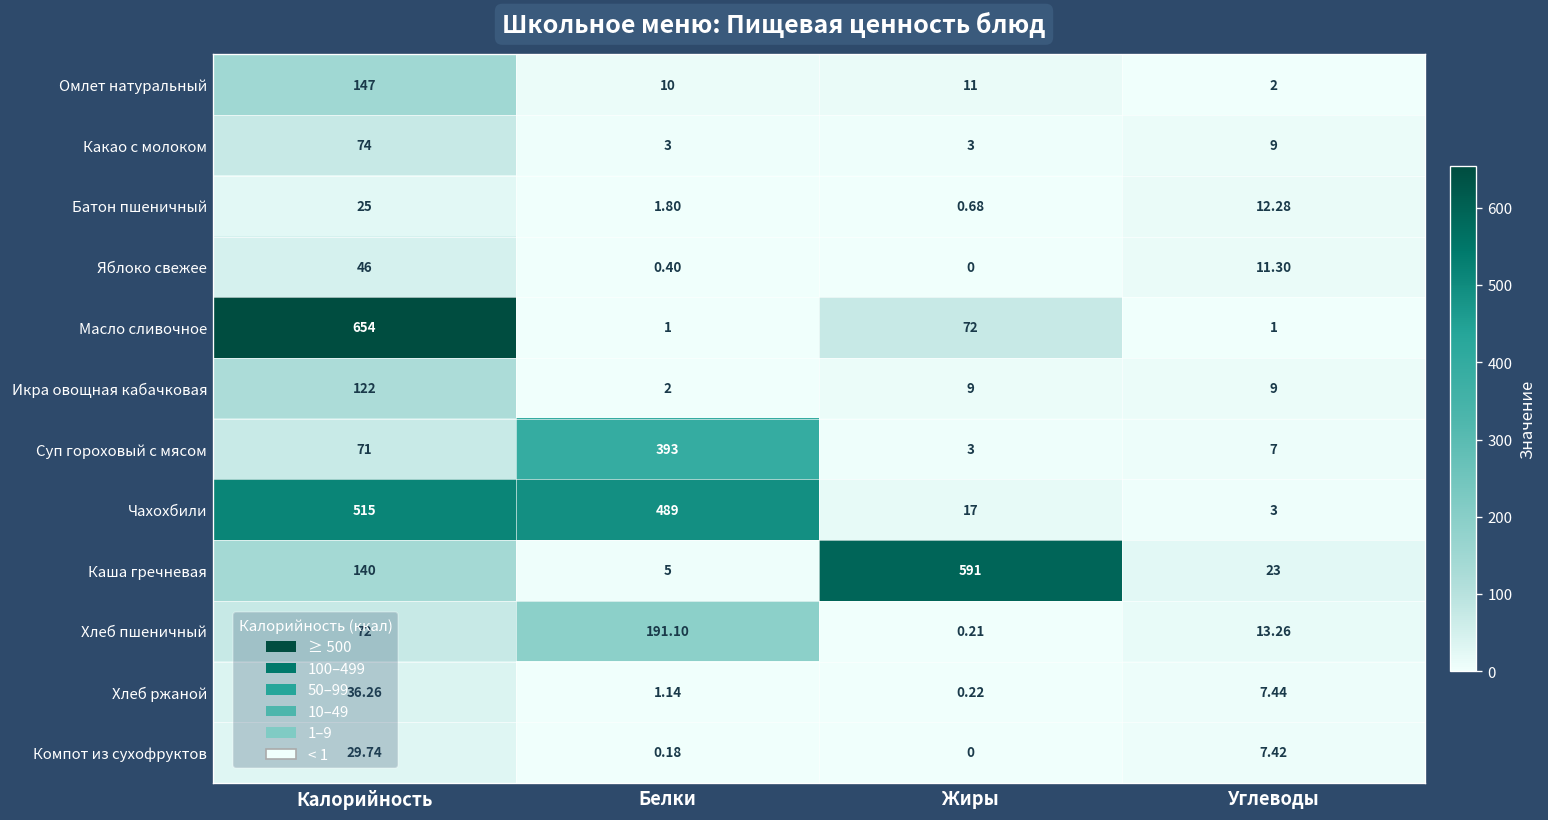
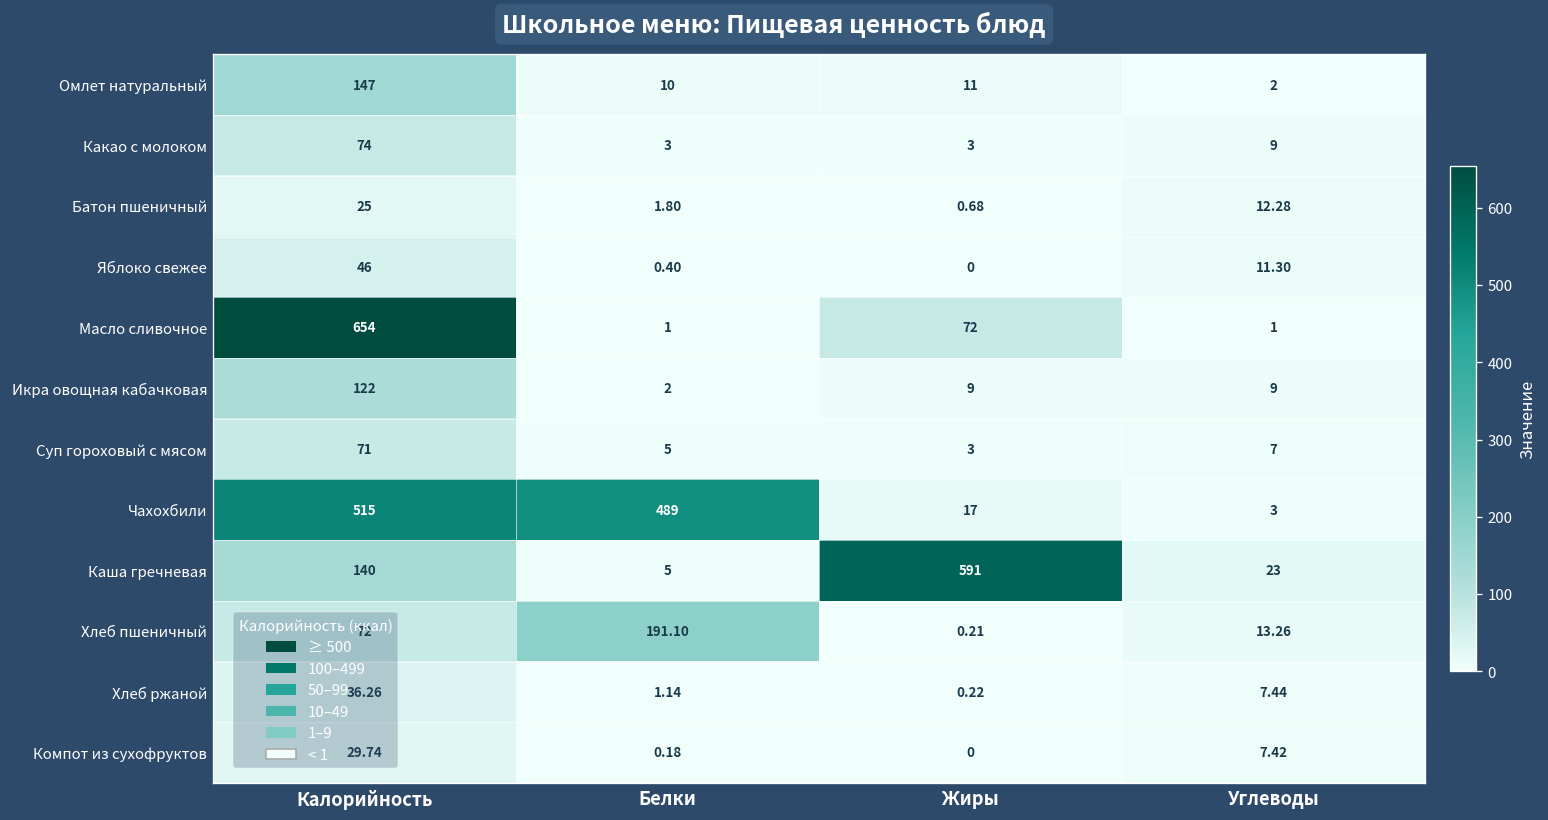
  {
    "Омлет натуральный": {
      "Калорийность": 147,
      "Белки": 10,
      "Жиры": 11,
      "Углеводы": 2
    },
    "Какао с молоком": {
      "Калорийность": 74,
      "Белки": 3,
      "Жиры": 3,
      "Углеводы": 9
    },
    "Батон пшеничный": {
      "Калорийность": 25,
      "Белки": 1.80,
      "Жиры": 0.68,
      "Углеводы": 12.28
    },
    "Яблоко свежее": {
      "Калорийность": 46,
      "Белки": 0.40,
      "Жиры": 0,
      "Углеводы": 11.30
    },
    "Масло сливочное": {
      "Калорийность": 654,
      "Белки": 1,
      "Жиры": 72,
      "Углеводы": 1
    },
    "Икра овощная кабачковая": {
      "Калорийность": 122,
      "Белки": 2,
      "Жиры": 9,
      "Углеводы": 9
    },
    "Суп гороховый с мясом": {
      "Калорийность": 71,
-     "Белки": 393,
+     "Белки": 5,
      "Жиры": 3,
      "Углеводы": 7
    },
    "Чахохбили": {
      "Калорийность": 515,
      "Белки": 489,
      "Жиры": 17,
      "Углеводы": 3
    },
    "Каша гречневая": {
      "Калорийность": 140,
      "Белки": 5,
      "Жиры": 591,
      "Углеводы": 23
    },
    "Хлеб пшеничный": {
      "Белки": 191.10,
      "Жиры": 0.21,
      "Углеводы": 13.26
    },
    "Хлеб ржаной": {
      "Белки": 1.14,
      "Жиры": 0.22,
      "Углеводы": 7.44
    },
    "Компот из сухофруктов": {
      "Белки": 0.18,
      "Жиры": 0,
      "Углеводы": 7.42
    }
  }
